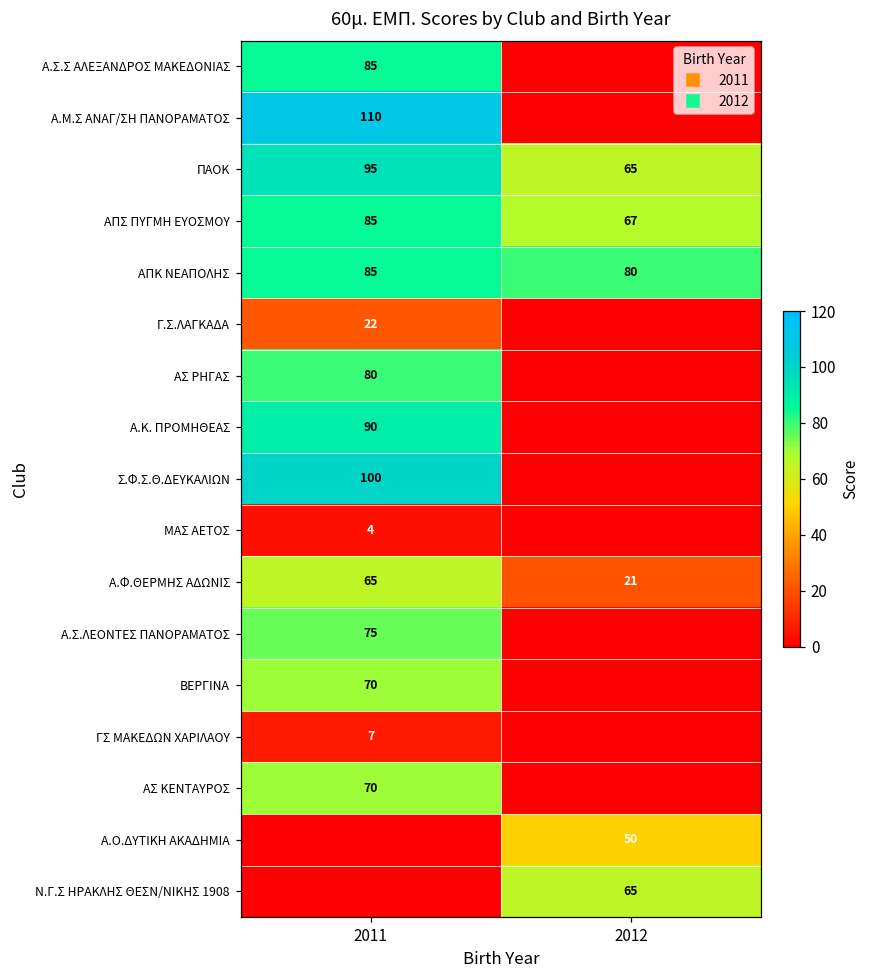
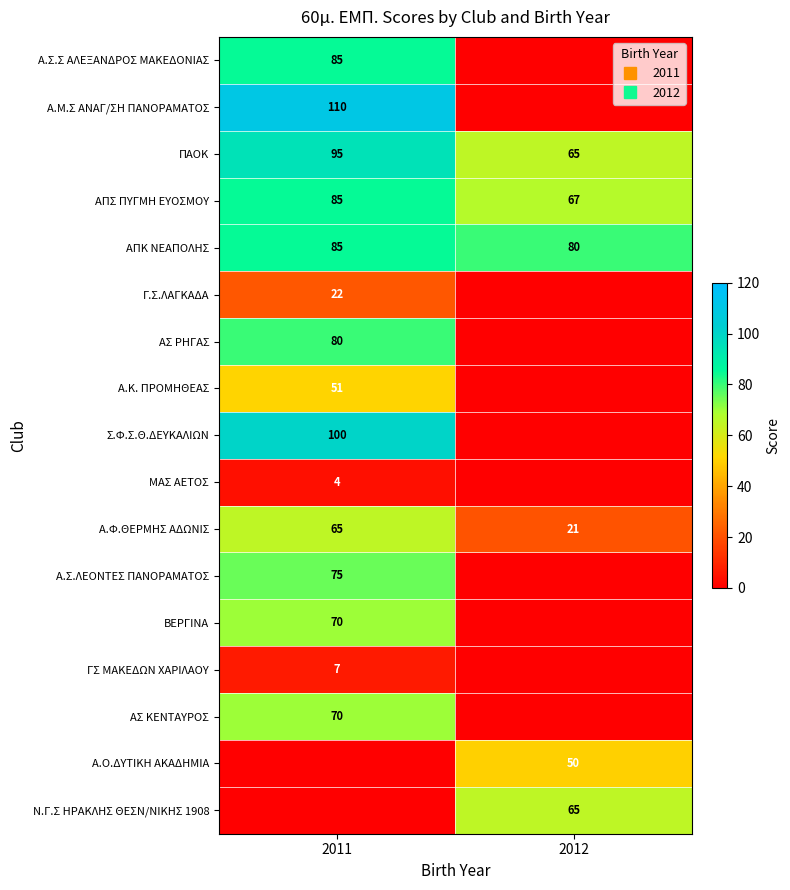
  {
    "Α.Σ.Σ ΑΛΕΞΑΝΔΡΟΣ ΜΑΚΕΔΟΝΙΑΣ": {
      "2011": 85
    },
    "Α.Μ.Σ ΑΝΑΓ/ΣΗ ΠΑΝΟΡΑΜΑΤΟΣ": {
      "2011": 110
    },
    "ΠΑΟΚ": {
      "2011": 95,
      "2012": 65
    },
    "ΑΠΣ ΠΥΓΜΗ ΕΥΟΣΜΟΥ": {
      "2011": 85,
      "2012": 67
    },
    "ΑΠΚ ΝΕΑΠΟΛΗΣ": {
      "2011": 85,
      "2012": 80
    },
    "Γ.Σ.ΛΑΓΚΑΔΑ": {
      "2011": 22
    },
    "ΑΣ ΡΗΓΑΣ": {
      "2011": 80
    },
    "Α.Κ. ΠΡΟΜΗΘΕΑΣ": {
-     "2011": 90
+     "2011": 51
    },
    "Σ.Φ.Σ.Θ.ΔΕΥΚΑΛΙΩΝ": {
      "2011": 100
    },
    "ΜΑΣ ΑΕΤΟΣ": {
      "2011": 4
    },
    "Α.Φ.ΘΕΡΜΗΣ ΑΔΩΝΙΣ": {
      "2011": 65,
      "2012": 21
    },
    "Α.Σ.ΛΕΟΝΤΕΣ ΠΑΝΟΡΑΜΑΤΟΣ": {
      "2011": 75
    },
    "ΒΕΡΓΙΝΑ": {
      "2011": 70
    },
    "ΓΣ ΜΑΚΕΔΩΝ ΧΑΡΙΛΑΟΥ": {
      "2011": 7
    },
    "ΑΣ ΚΕΝΤΑΥΡΟΣ": {
      "2011": 70
    },
    "Α.Ο.ΔΥΤΙΚΗ ΑΚΑΔΗΜΙΑ": {
      "2012": 50
    },
    "Ν.Γ.Σ ΗΡΑΚΛΗΣ ΘΕΣΝ/ΝΙΚΗΣ 1908": {
      "2012": 65
    }
  }
